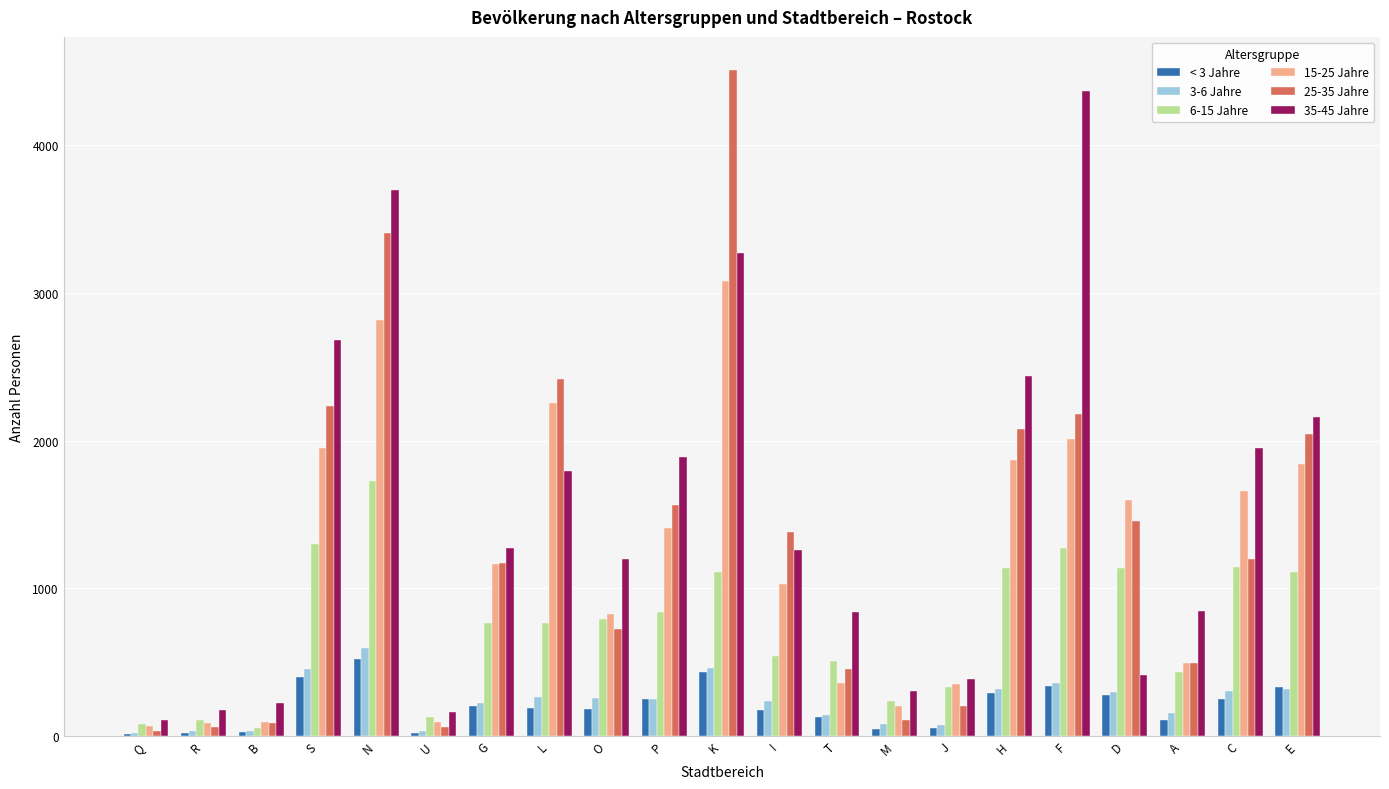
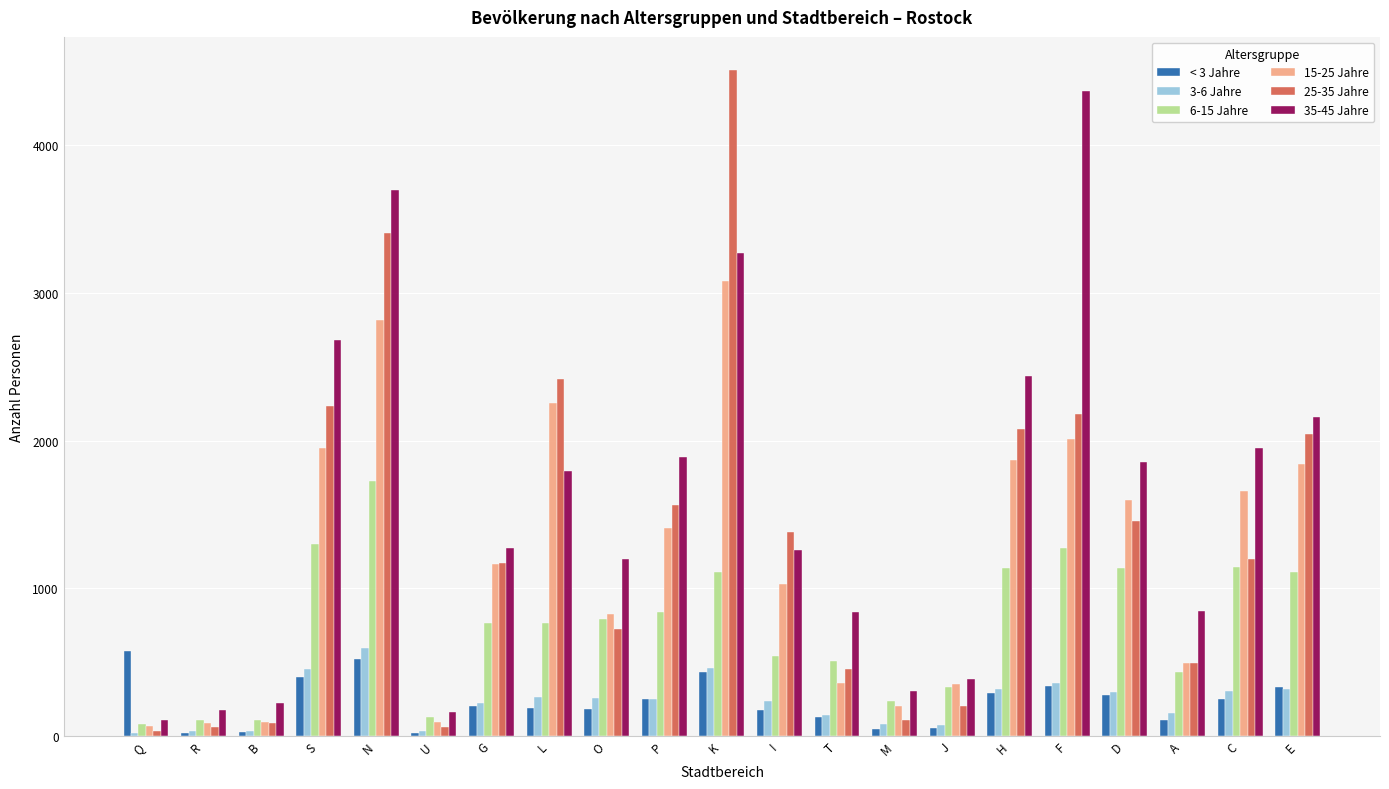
  {
    "< 3 Jahre": {
-     "Q": 10,
+     "Q": 570,
      "B": 20,
      "S": 400,
      "N": 520,
      "U": 20,
      "G": 200,
      "L": 190,
      "O": 180,
      "P": 250,
      "K": 430,
      "I": 170,
      "T": 130,
      "M": 40,
      "J": 50,
      "H": 290,
      "F": 340,
      "D": 280,
      "A": 110,
      "C": 250,
      "E": 330
    },
    "3-6 Jahre": {
      "Q": 20,
      "R": 30,
      "B": 30,
      "S": 450,
      "N": 600,
      "U": 30,
      "G": 220,
      "L": 270,
      "O": 260,
      "P": 250,
      "K": 460,
      "I": 240,
      "T": 140,
      "M": 80,
      "J": 80,
      "H": 320,
      "F": 360,
      "D": 300,
      "A": 150,
      "C": 310,
      "E": 310
    },
    "6-15 Jahre": {
      "Q": 80,
      "R": 100,
-     "B": 50,
+     "B": 110,
      "S": 1300,
      "N": 1730,
      "U": 120,
      "G": 770,
      "L": 760,
      "O": 790,
      "P": 840,
      "K": 1110,
      "I": 540,
      "T": 510,
      "M": 240,
      "J": 330,
      "H": 1140,
      "F": 1270,
      "D": 1140,
      "A": 440,
      "C": 1140,
      "E": 1110
    },
    "15-25 Jahre": {
      "Q": 70,
      "R": 90,
      "B": 100,
      "S": 1950,
      "N": 2820,
      "U": 90,
      "G": 1160,
      "L": 2260,
      "O": 820,
      "P": 1410,
      "K": 3080,
      "I": 1030,
      "T": 360,
      "M": 200,
      "J": 350,
      "H": 1870,
      "F": 2010,
      "D": 1600,
      "A": 490,
      "C": 1660,
      "E": 1840
    },
    "25-35 Jahre": {
      "Q": 30,
      "R": 60,
      "B": 90,
      "S": 2230,
      "N": 3410,
      "U": 60,
      "G": 1170,
      "L": 2420,
      "O": 730,
      "P": 1570,
      "K": 4510,
      "I": 1380,
      "T": 450,
      "M": 110,
      "J": 200,
      "H": 2080,
      "F": 2180,
      "D": 1450,
      "A": 490,
      "C": 1200,
      "E": 2040
    },
    "35-45 Jahre": {
      "Q": 100,
      "R": 170,
      "B": 220,
      "S": 2680,
      "N": 3700,
      "U": 160,
      "G": 1270,
      "L": 1800,
      "O": 1200,
      "P": 1890,
      "K": 3270,
      "I": 1260,
      "T": 840,
      "M": 300,
      "J": 390,
      "H": 2440,
      "F": 4370,
-     "D": 410,
+     "D": 1860,
      "A": 850,
      "C": 1950,
      "E": 2160
    }
  }
